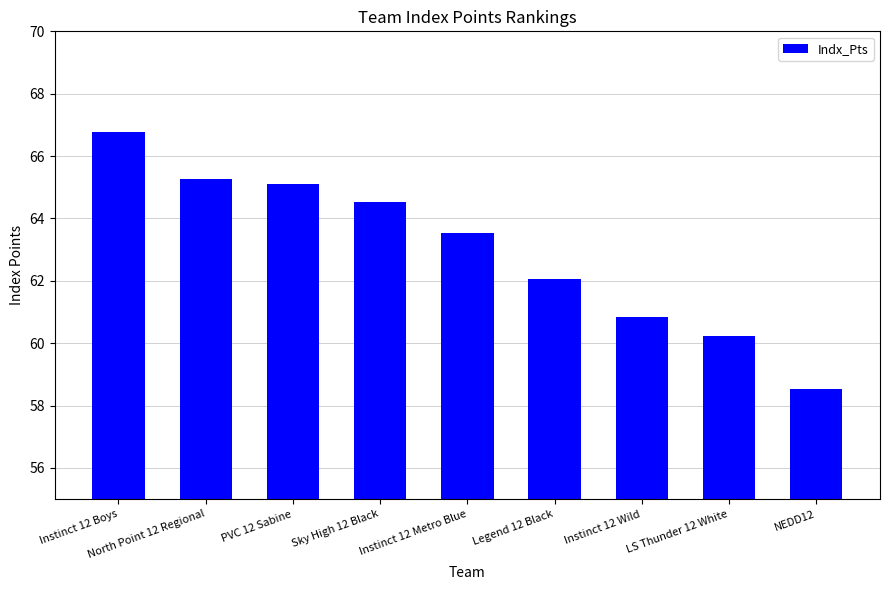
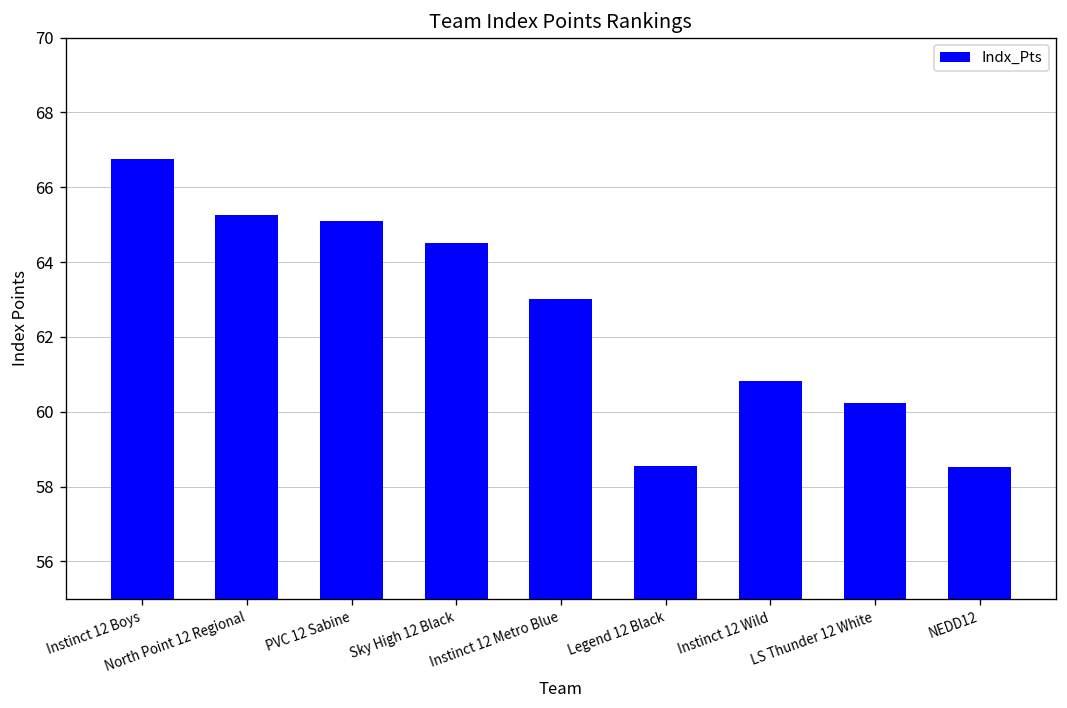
  {
    "Instinct 12 Boys": 66.8,
    "North Point 12 Regional": 65.3,
    "PVC 12 Sabine": 65.1,
    "Sky High 12 Black": 64.5,
-   "Instinct 12 Metro Blue": 63.5,
-   "Legend 12 Black": 62.1,
+   "Instinct 12 Metro Blue": 63.0,
+   "Legend 12 Black": 58.6,
    "Instinct 12 Wild": 60.8,
    "LS Thunder 12 White": 60.2,
    "NEDD12": 58.5
  }
